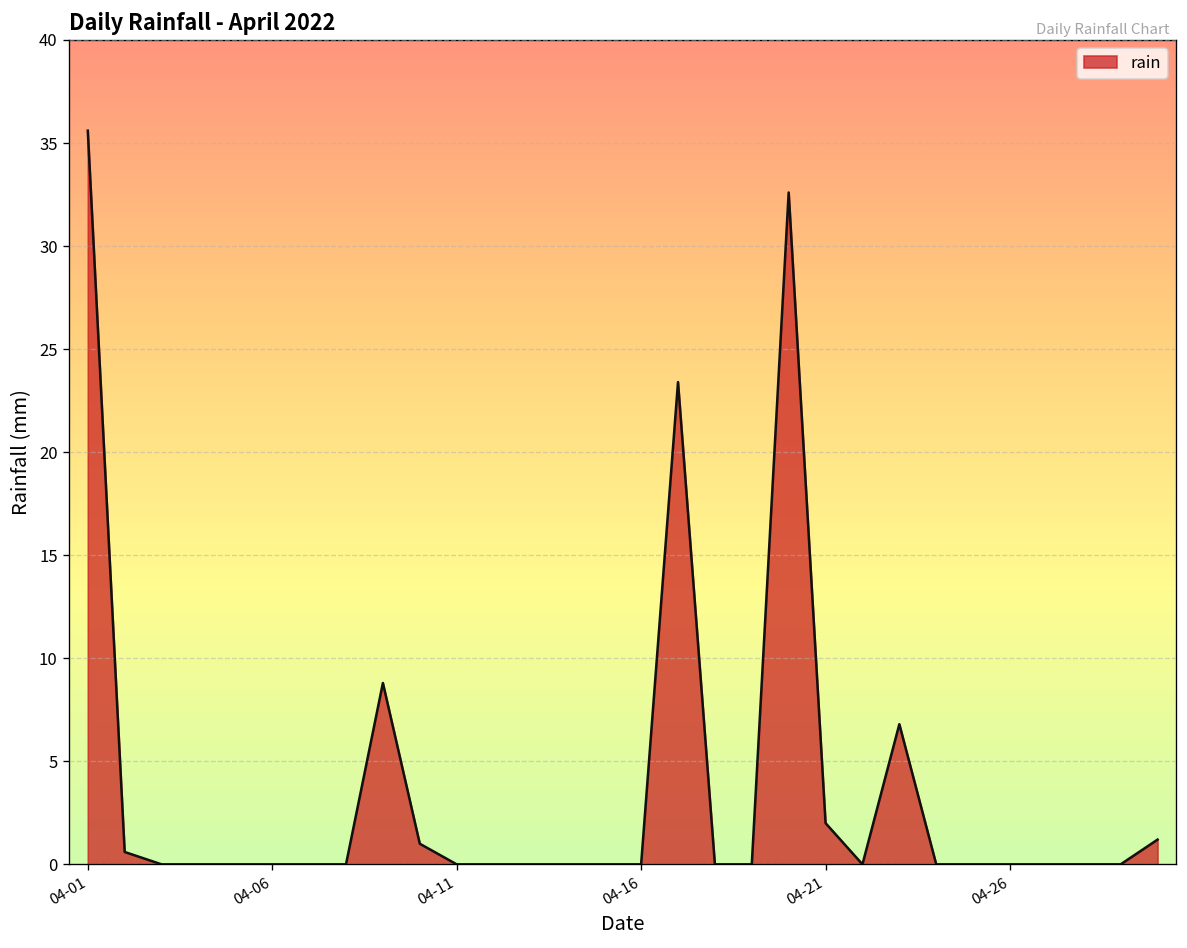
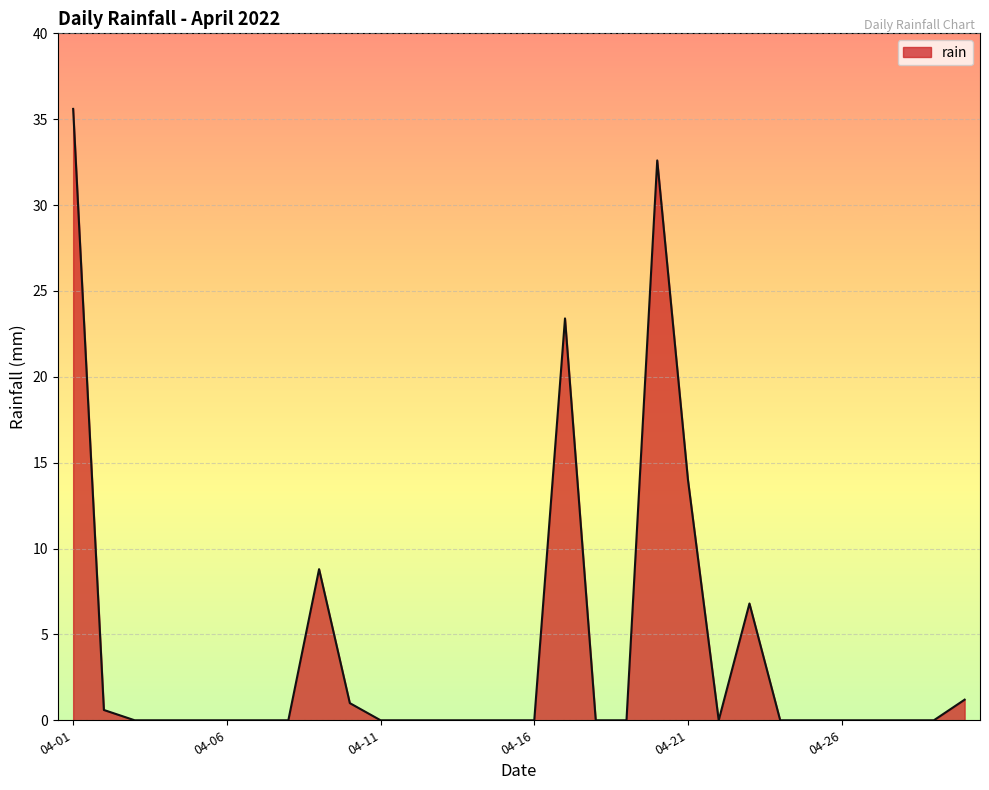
  {
    "04-01": 35.6,
    "04-06": 0,
    "04-11": 0,
    "04-16": 0,
-   "04-21": 2,
+   "04-21": 14,
    "04-26": 0
  }
